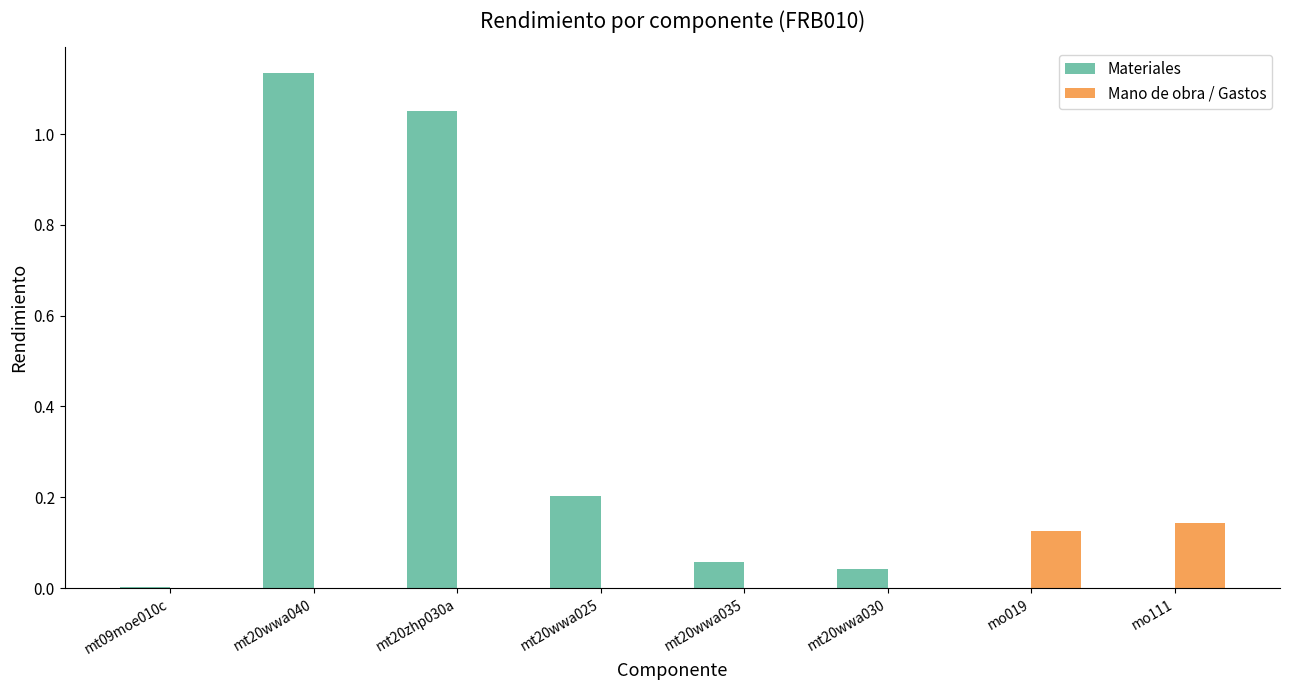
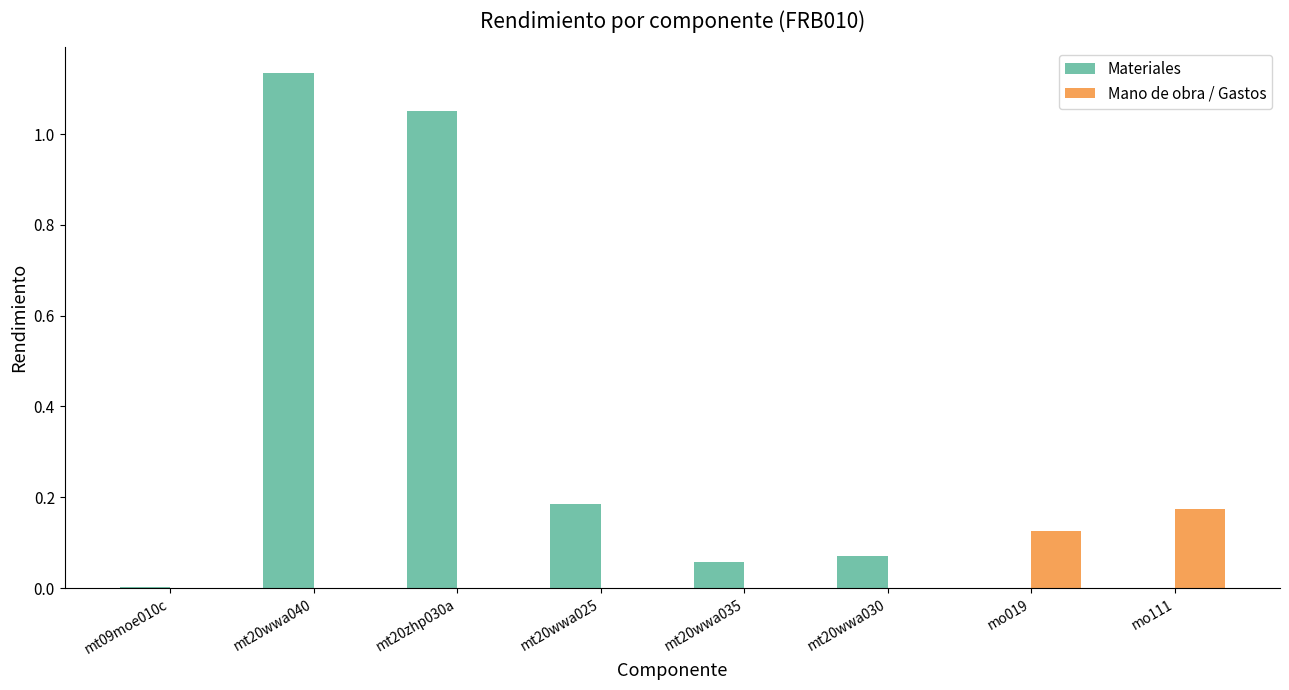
  {
    "Materiales": {
      "mt20wwa040": 1.14,
      "mt20zhp030a": 1.05,
-     "mt20wwa025": 0.20,
+     "mt20wwa025": 0.19,
      "mt20wwa035": 0.06,
-     "mt20wwa030": 0.04,
+     "mt20wwa030": 0.07,
      "mo019": 0.00,
      "mo111": 0.00
    },
    "Mano de obra / Gastos": {
      "mt09moe010c": 0.00,
      "mt20wwa040": 0.00,
      "mt20zhp030a": 0.00,
      "mt20wwa025": 0.00,
      "mt20wwa035": 0.00,
      "mt20wwa030": 0.00,
      "mo019": 0.13,
-     "mo111": 0.14
+     "mo111": 0.17
    }
  }
